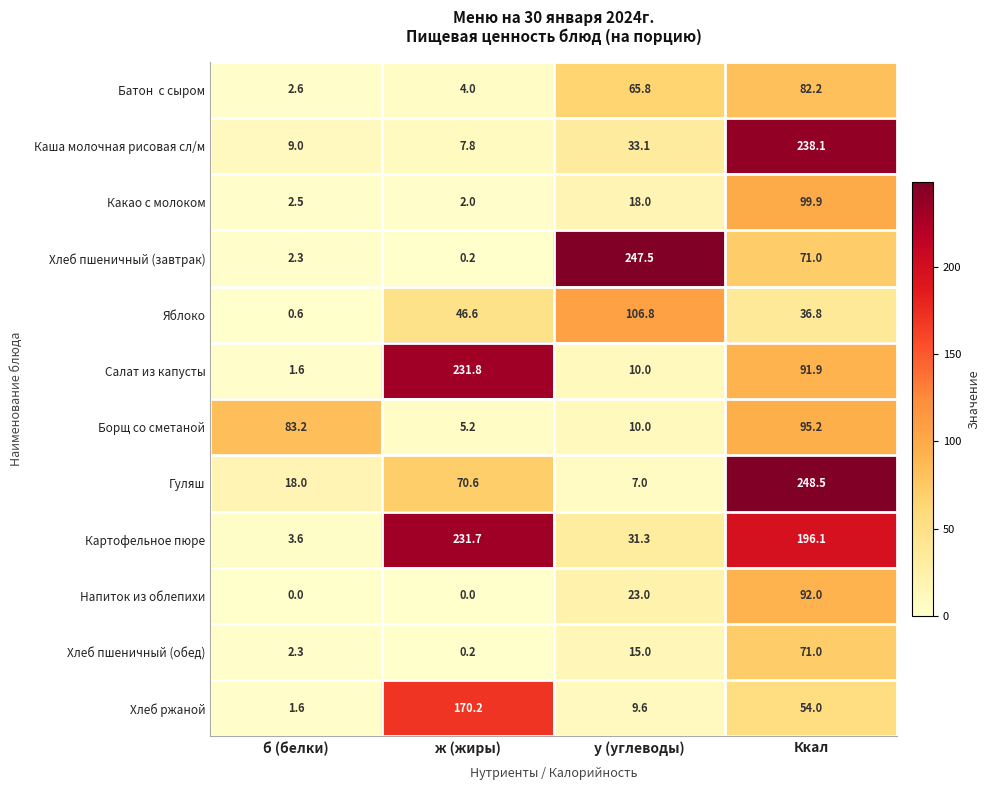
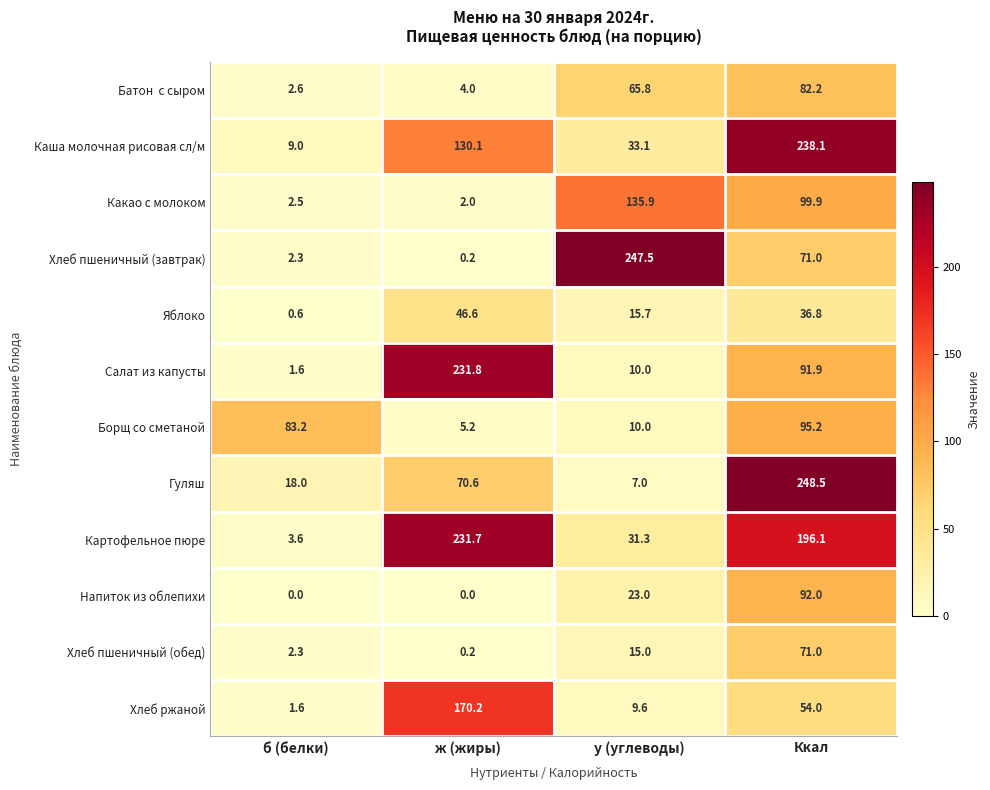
  {
    "Батон с сыром": {
      "б (белки)": 2.6,
      "ж (жиры)": 4.0,
      "у (углеводы)": 65.8,
      "Ккал": 82.2
    },
    "Каша молочная рисовая сл/м": {
      "б (белки)": 9.0,
-     "ж (жиры)": 7.8,
+     "ж (жиры)": 130.1,
      "у (углеводы)": 33.1,
      "Ккал": 238.1
    },
    "Какао с молоком": {
      "б (белки)": 2.5,
      "ж (жиры)": 2.0,
-     "у (углеводы)": 18.0,
+     "у (углеводы)": 135.9,
      "Ккал": 99.9
    },
    "Хлеб пшеничный (завтрак)": {
      "б (белки)": 2.3,
      "ж (жиры)": 0.2,
      "у (углеводы)": 247.5,
      "Ккал": 71.0
    },
    "Яблоко": {
      "б (белки)": 0.6,
      "ж (жиры)": 46.6,
-     "у (углеводы)": 106.8,
+     "у (углеводы)": 15.7,
      "Ккал": 36.8
    },
    "Салат из капусты": {
      "б (белки)": 1.6,
      "ж (жиры)": 231.8,
      "у (углеводы)": 10.0,
      "Ккал": 91.9
    },
    "Борщ со сметаной": {
      "б (белки)": 83.2,
      "ж (жиры)": 5.2,
      "у (углеводы)": 10.0,
      "Ккал": 95.2
    },
    "Гуляш": {
      "б (белки)": 18.0,
      "ж (жиры)": 70.6,
      "у (углеводы)": 7.0,
      "Ккал": 248.5
    },
    "Картофельное пюре": {
      "б (белки)": 3.6,
      "ж (жиры)": 231.7,
      "у (углеводы)": 31.3,
      "Ккал": 196.1
    },
    "Напиток из облепихи": {
      "б (белки)": 0.0,
      "ж (жиры)": 0.0,
      "у (углеводы)": 23.0,
      "Ккал": 92.0
    },
    "Хлеб пшеничный (обед)": {
      "б (белки)": 2.3,
      "ж (жиры)": 0.2,
      "у (углеводы)": 15.0,
      "Ккал": 71.0
    },
    "Хлеб ржаной": {
      "б (белки)": 1.6,
      "ж (жиры)": 170.2,
      "у (углеводы)": 9.6,
      "Ккал": 54.0
    }
  }
